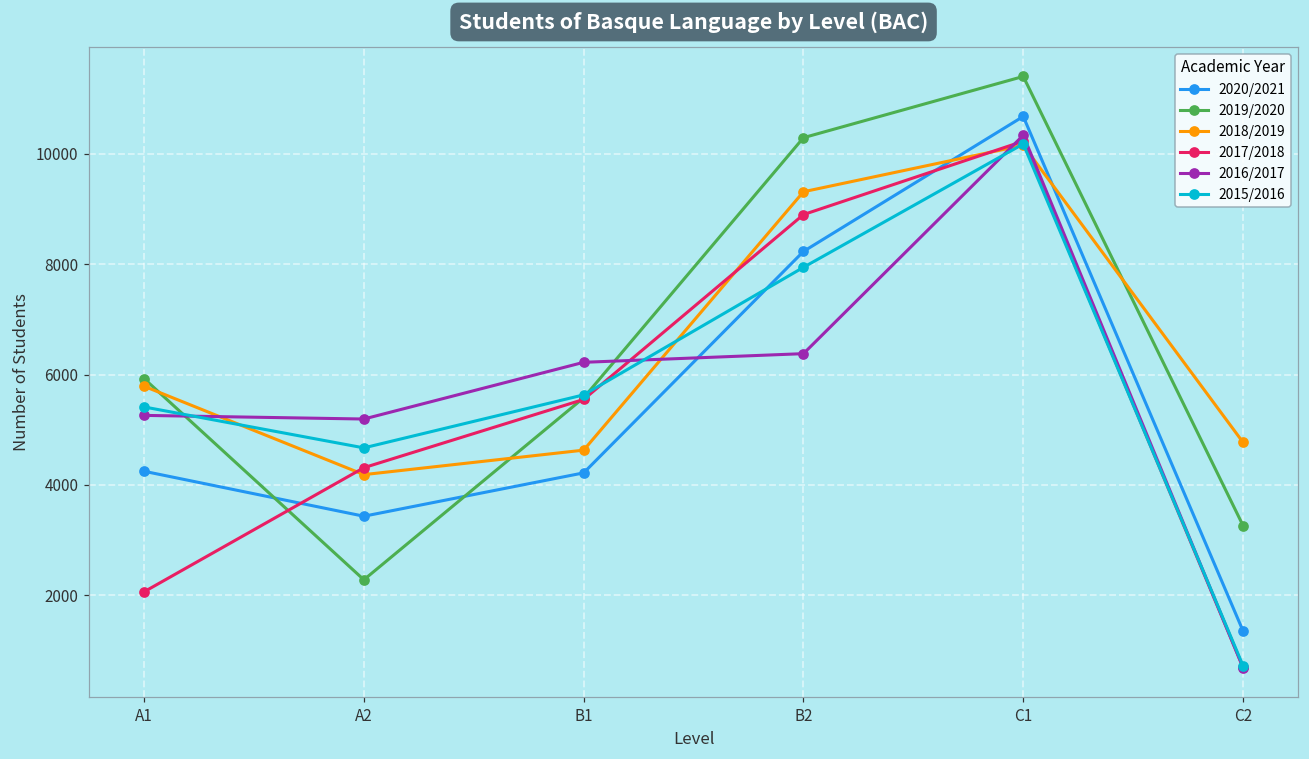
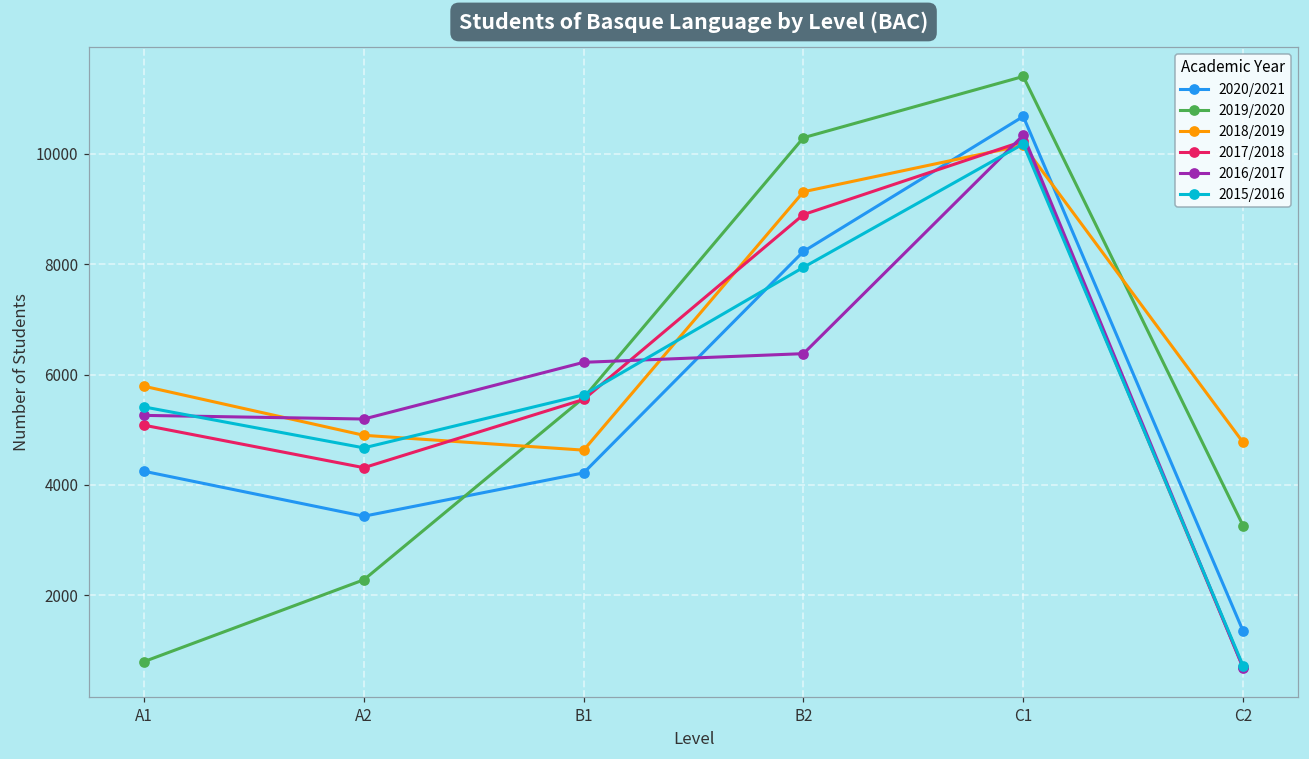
  {
    "2019/2020": {
-     "A1": 5900,
+     "A1": 800,
      "A2": 2300,
      "B2": 10300,
      "C1": 11400,
      "C2": 3300
    },
    "2018/2019": {
      "A1": 5800,
-     "A2": 4200,
+     "A2": 4900,
      "B1": 4600,
      "B2": 9300,
      "C2": 4800
    },
    "2017/2018": {
-     "A1": 2100,
+     "A1": 5100,
      "A2": 4300,
      "B2": 8900
    },
    "2016/2017": {
      "A1": 5300,
      "A2": 5200,
      "B1": 6200,
      "B2": 6400,
      "C1": 10300
    }
  }
